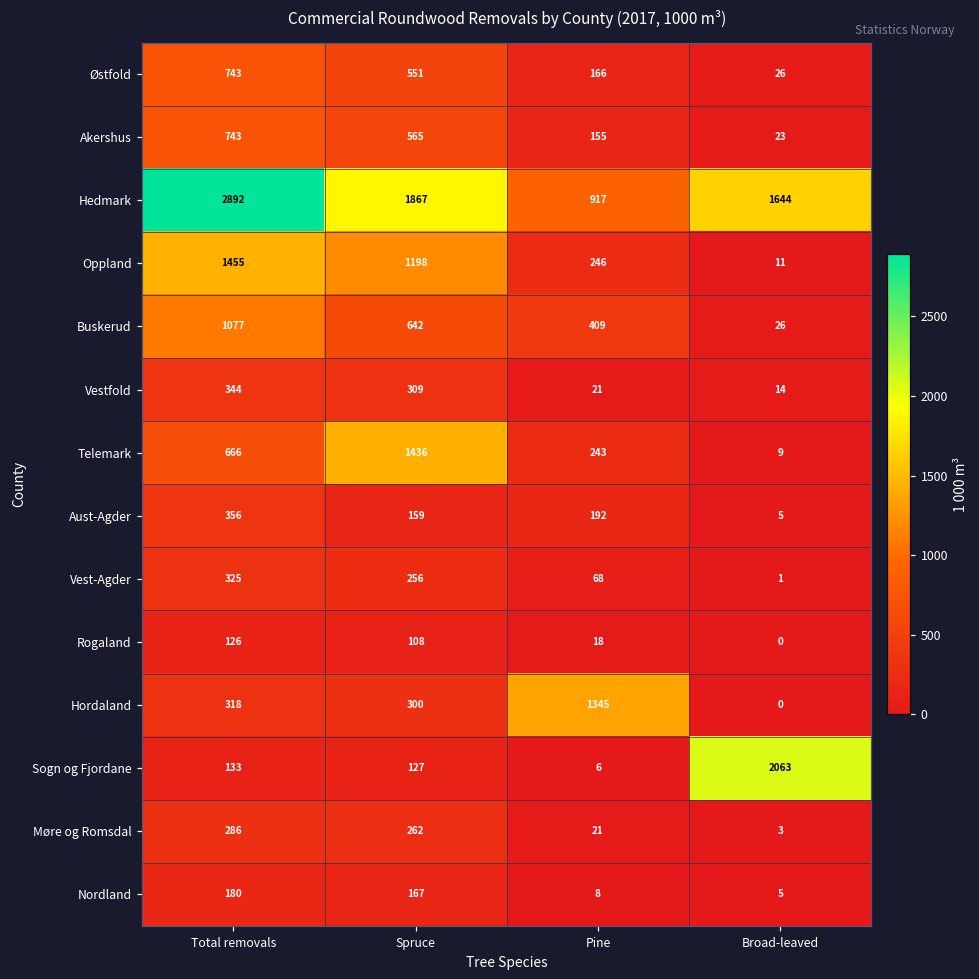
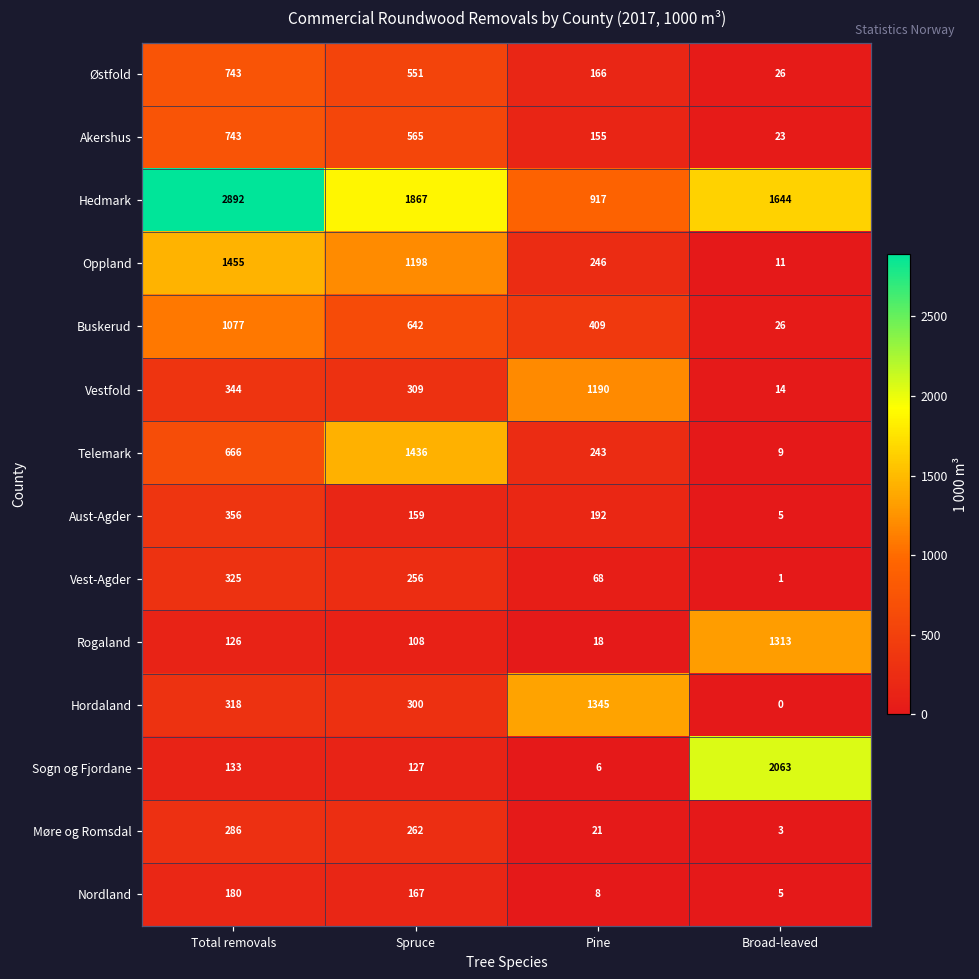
  {
    "Østfold": {
      "Total removals": 743,
      "Spruce": 551,
      "Pine": 166,
      "Broad-leaved": 26
    },
    "Akershus": {
      "Total removals": 743,
      "Spruce": 565,
      "Pine": 155,
      "Broad-leaved": 23
    },
    "Hedmark": {
      "Total removals": 2892,
      "Spruce": 1867,
      "Pine": 917,
      "Broad-leaved": 1644
    },
    "Oppland": {
      "Total removals": 1455,
      "Spruce": 1198,
      "Pine": 246,
      "Broad-leaved": 11
    },
    "Buskerud": {
      "Total removals": 1077,
      "Spruce": 642,
      "Pine": 409,
      "Broad-leaved": 26
    },
    "Vestfold": {
      "Total removals": 344,
      "Spruce": 309,
-     "Pine": 21,
+     "Pine": 1190,
      "Broad-leaved": 14
    },
    "Telemark": {
      "Total removals": 666,
      "Spruce": 1436,
      "Pine": 243,
      "Broad-leaved": 9
    },
    "Aust-Agder": {
      "Total removals": 356,
      "Spruce": 159,
      "Pine": 192,
      "Broad-leaved": 5
    },
    "Vest-Agder": {
      "Total removals": 325,
      "Spruce": 256,
      "Pine": 68,
      "Broad-leaved": 1
    },
    "Rogaland": {
      "Total removals": 126,
      "Spruce": 108,
      "Pine": 18,
-     "Broad-leaved": 0
+     "Broad-leaved": 1313
    },
    "Hordaland": {
      "Total removals": 318,
      "Spruce": 300,
      "Pine": 1345,
      "Broad-leaved": 0
    },
    "Sogn og Fjordane": {
      "Total removals": 133,
      "Spruce": 127,
      "Pine": 6,
      "Broad-leaved": 2063
    },
    "Møre og Romsdal": {
      "Total removals": 286,
      "Spruce": 262,
      "Pine": 21,
      "Broad-leaved": 3
    },
    "Nordland": {
      "Total removals": 180,
      "Spruce": 167,
      "Pine": 8,
      "Broad-leaved": 5
    }
  }
